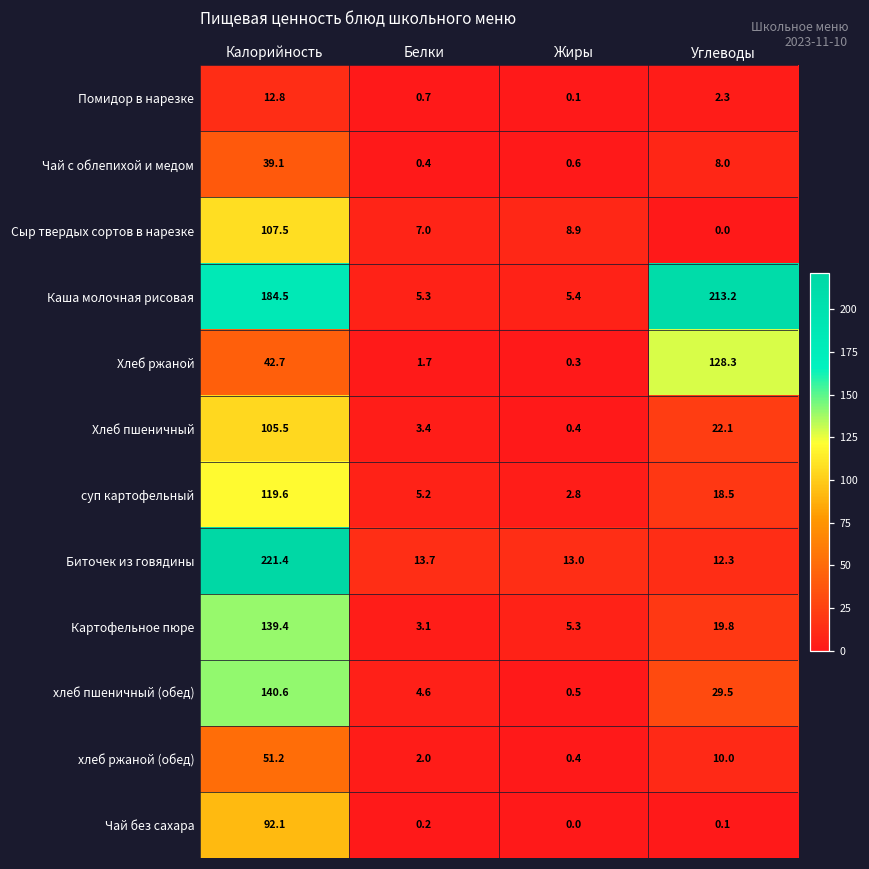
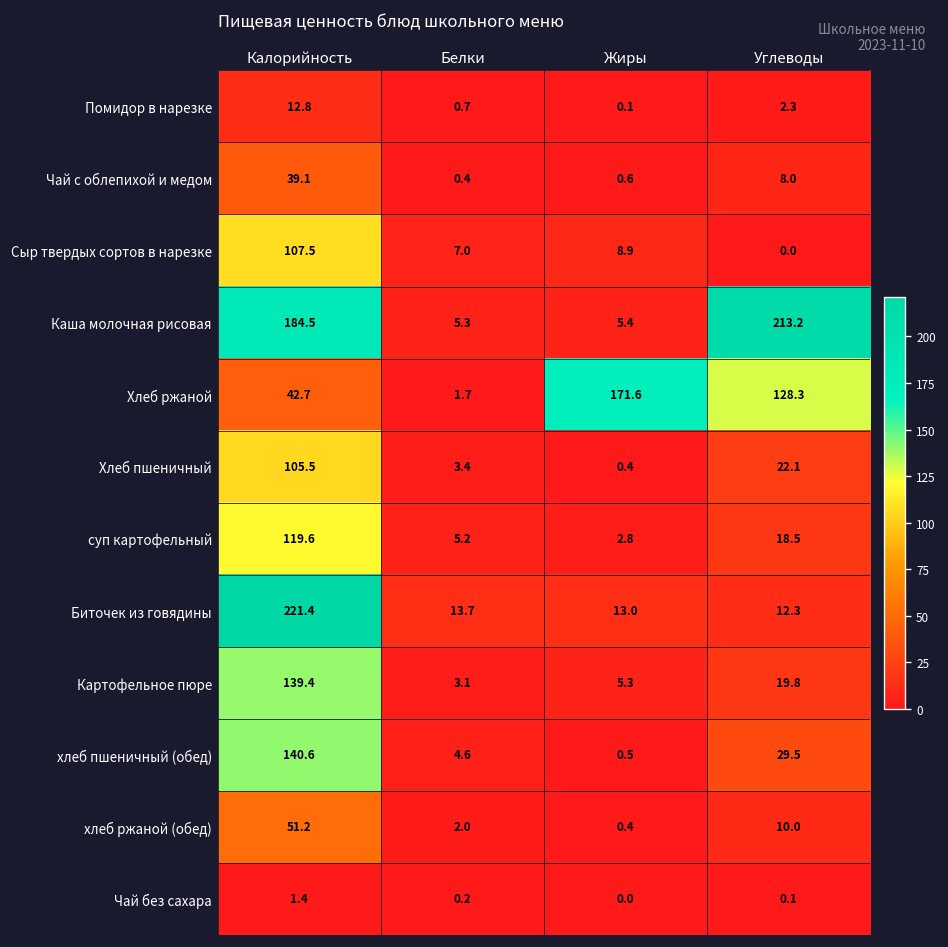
  {
    "Помидор в нарезке": {
      "Калорийность": 12.8,
      "Белки": 0.7,
      "Жиры": 0.1,
      "Углеводы": 2.3
    },
    "Чай с облепихой и медом": {
      "Калорийность": 39.1,
      "Белки": 0.4,
      "Жиры": 0.6,
      "Углеводы": 8.0
    },
    "Сыр твердых сортов в нарезке": {
      "Калорийность": 107.5,
      "Белки": 7.0,
      "Жиры": 8.9,
      "Углеводы": 0.0
    },
    "Каша молочная рисовая": {
      "Калорийность": 184.5,
      "Белки": 5.3,
      "Жиры": 5.4,
      "Углеводы": 213.2
    },
    "Хлеб ржаной": {
      "Калорийность": 42.7,
      "Белки": 1.7,
-     "Жиры": 0.3,
+     "Жиры": 171.6,
      "Углеводы": 128.3
    },
    "Хлеб пшеничный": {
      "Калорийность": 105.5,
      "Белки": 3.4,
      "Жиры": 0.4,
      "Углеводы": 22.1
    },
    "суп картофельный": {
      "Калорийность": 119.6,
      "Белки": 5.2,
      "Жиры": 2.8,
      "Углеводы": 18.5
    },
    "Биточек из говядины": {
      "Калорийность": 221.4,
      "Белки": 13.7,
      "Жиры": 13.0,
      "Углеводы": 12.3
    },
    "Картофельное пюре": {
      "Калорийность": 139.4,
      "Белки": 3.1,
      "Жиры": 5.3,
      "Углеводы": 19.8
    },
    "хлеб пшеничный (обед)": {
      "Калорийность": 140.6,
      "Белки": 4.6,
      "Жиры": 0.5,
      "Углеводы": 29.5
    },
    "хлеб ржаной (обед)": {
      "Калорийность": 51.2,
      "Белки": 2.0,
      "Жиры": 0.4,
      "Углеводы": 10.0
    },
    "Чай без сахара": {
-     "Калорийность": 92.1,
+     "Калорийность": 1.4,
      "Белки": 0.2,
      "Жиры": 0.0,
      "Углеводы": 0.1
    }
  }
